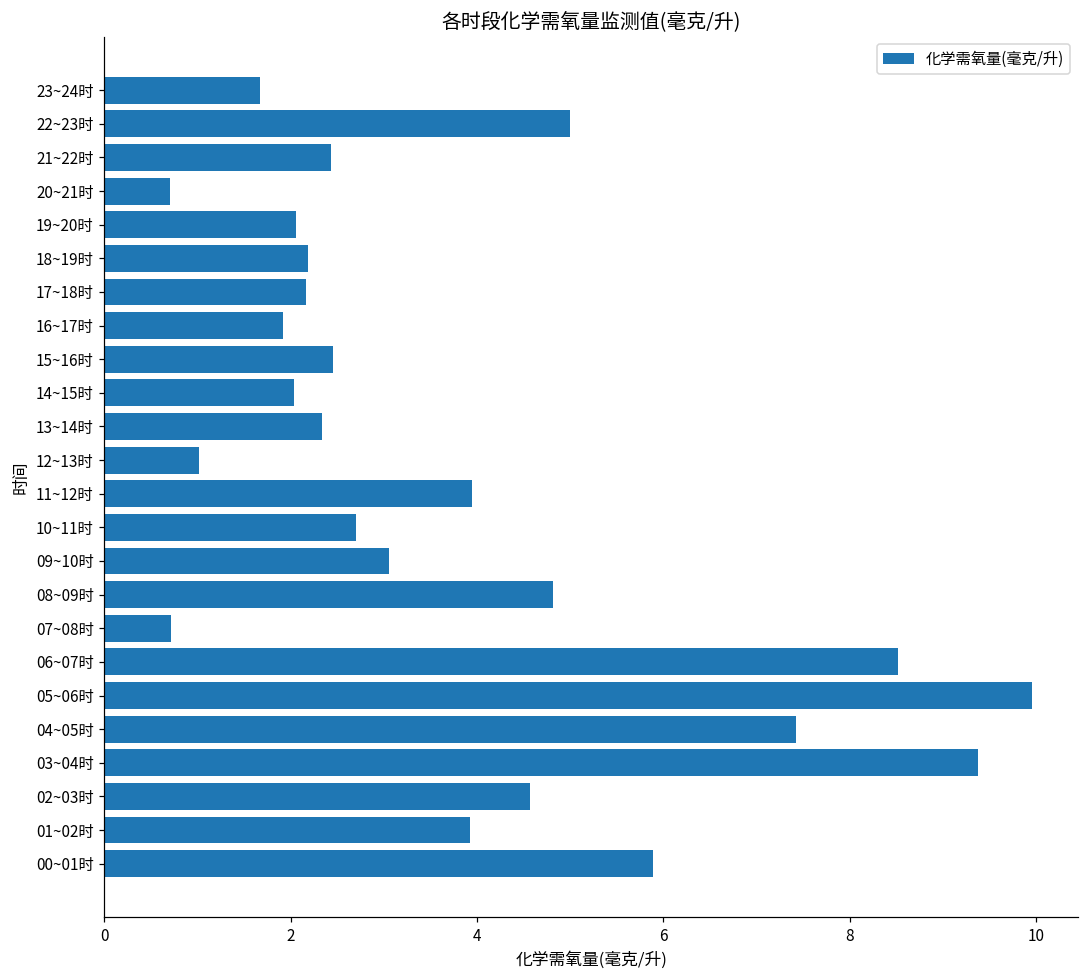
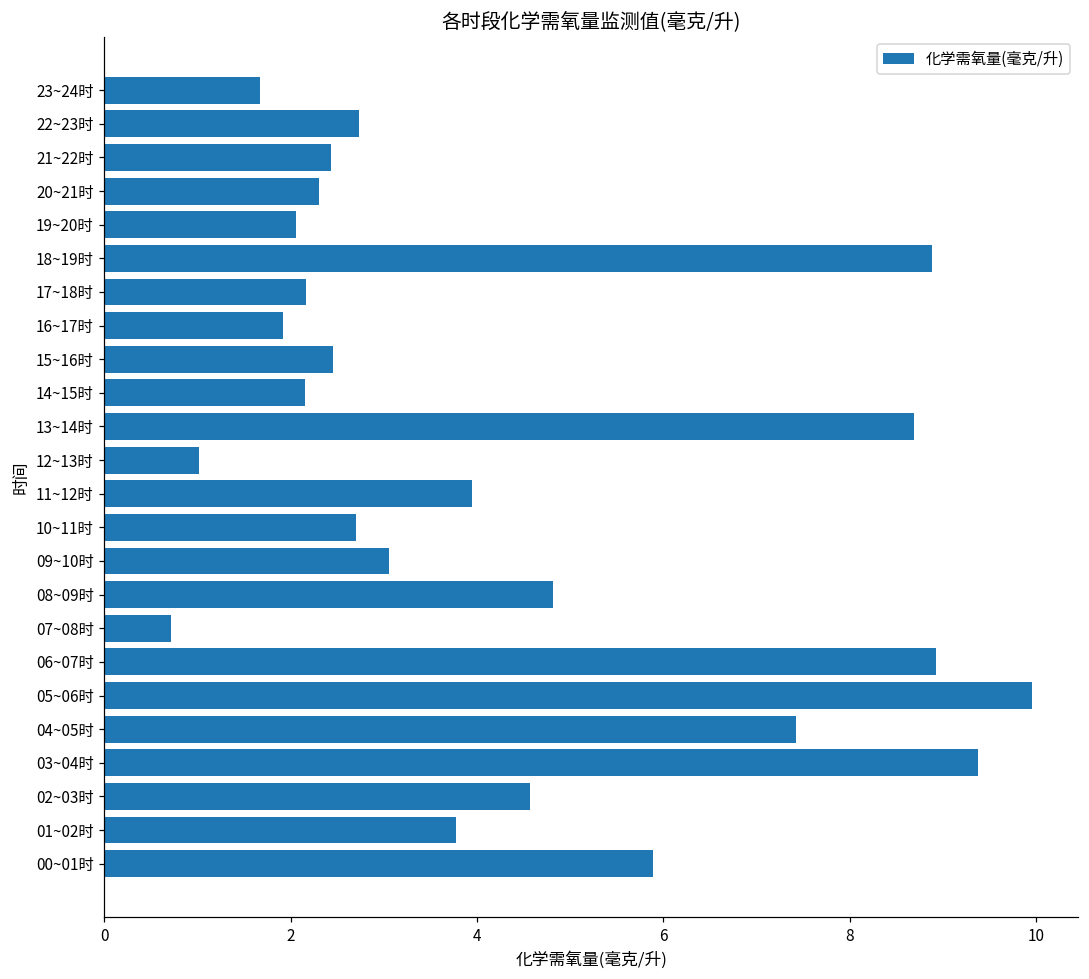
  {
    "23~24时": 1.7,
-   "22~23时": 5.0,
+   "22~23时": 2.7,
    "21~22时": 2.4,
-   "20~21时": 0.7,
+   "20~21时": 2.3,
    "19~20时": 2.1,
-   "18~19时": 2.2,
+   "18~19时": 8.9,
    "17~18时": 2.2,
    "16~17时": 1.9,
    "15~16时": 2.4,
-   "14~15时": 2.0,
-   "13~14时": 2.3,
+   "14~15时": 2.2,
+   "13~14时": 8.7,
    "12~13时": 1.0,
    "11~12时": 4.0,
    "10~11时": 2.7,
    "09~10时": 3.1,
    "08~09时": 4.8,
    "07~08时": 0.7,
-   "06~07时": 8.5,
+   "06~07时": 8.9,
    "05~06时": 10.0,
    "04~05时": 7.4,
    "03~04时": 9.4,
    "02~03时": 4.6,
-   "01~02时": 3.9,
+   "01~02时": 3.8,
    "00~01时": 5.9
  }
